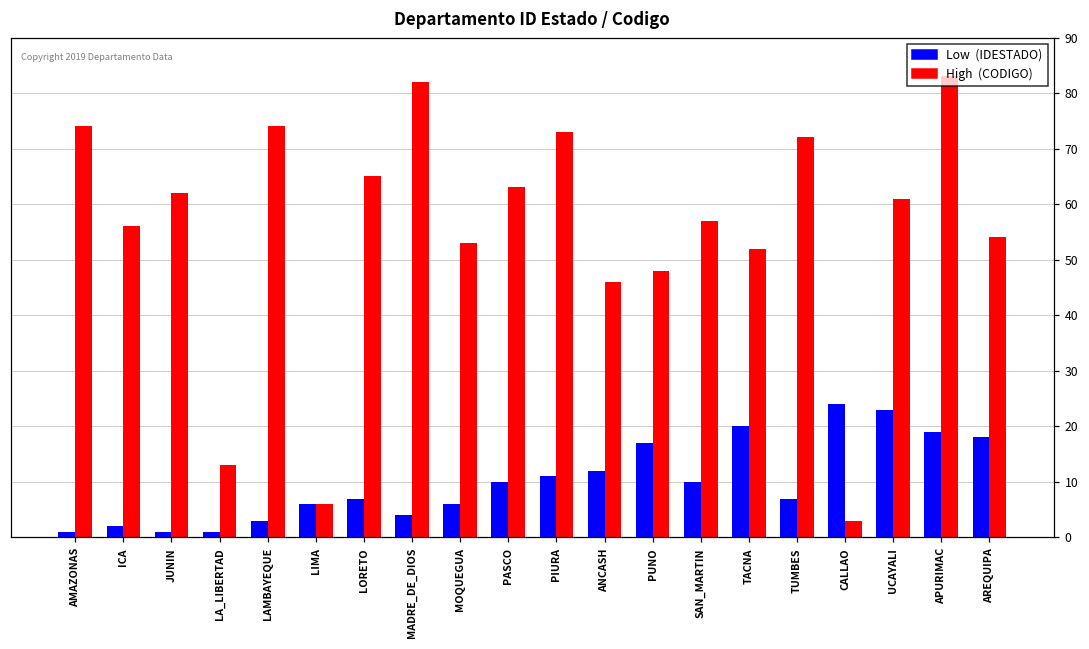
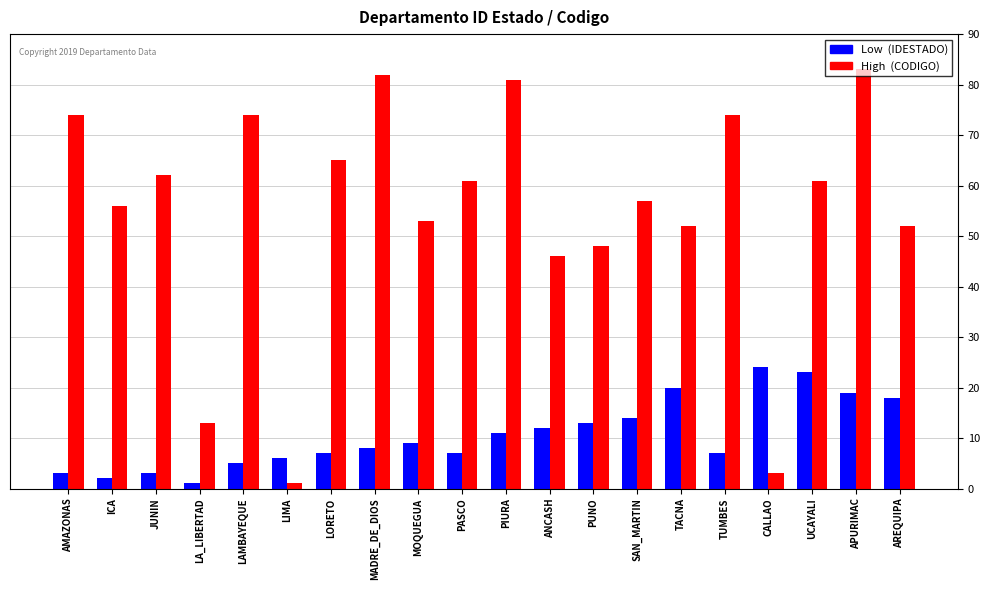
  {
    "Low (IDESTADO)": {
-     "AMAZONAS": 1,
+     "AMAZONAS": 3,
      "ICA": 2,
-     "JUNIN": 1,
+     "JUNIN": 3,
      "LA_LIBERTAD": 1,
-     "LAMBAYEQUE": 3,
+     "LAMBAYEQUE": 5,
      "LIMA": 6,
      "LORETO": 7,
-     "MADRE_DE_DIOS": 4,
-     "MOQUEGUA": 6,
-     "PASCO": 10,
+     "MADRE_DE_DIOS": 8,
+     "MOQUEGUA": 9,
+     "PASCO": 7,
      "PIURA": 11,
      "ANCASH": 12,
-     "PUNO": 17,
-     "SAN_MARTIN": 10,
+     "PUNO": 13,
+     "SAN_MARTIN": 14,
      "TACNA": 20,
      "TUMBES": 7,
      "CALLAO": 24,
      "UCAYALI": 23,
      "APURIMAC": 19,
      "AREQUIPA": 18
    },
    "High (CODIGO)": {
      "AMAZONAS": 74,
      "ICA": 56,
      "JUNIN": 62,
      "LA_LIBERTAD": 13,
      "LAMBAYEQUE": 74,
-     "LIMA": 6,
+     "LIMA": 1,
      "LORETO": 65,
      "MADRE_DE_DIOS": 82,
      "MOQUEGUA": 53,
-     "PASCO": 63,
-     "PIURA": 73,
+     "PASCO": 61,
+     "PIURA": 81,
      "ANCASH": 46,
      "PUNO": 48,
      "SAN_MARTIN": 57,
      "TACNA": 52,
-     "TUMBES": 72,
+     "TUMBES": 74,
      "CALLAO": 3,
      "UCAYALI": 61,
-     "AREQUIPA": 54
+     "AREQUIPA": 52
    }
  }
